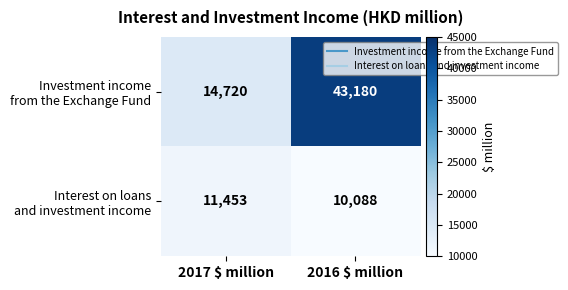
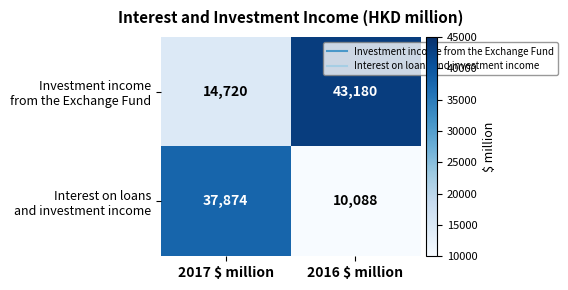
  {
    "Investment income from the Exchange Fund": {
      "2017 $ million": "14,720",
      "2016 $ million": "43,180"
    },
    "Interest on loans and investment income": {
-     "2017 $ million": "11,453",
+     "2017 $ million": "37,874",
      "2016 $ million": "10,088"
    }
  }
